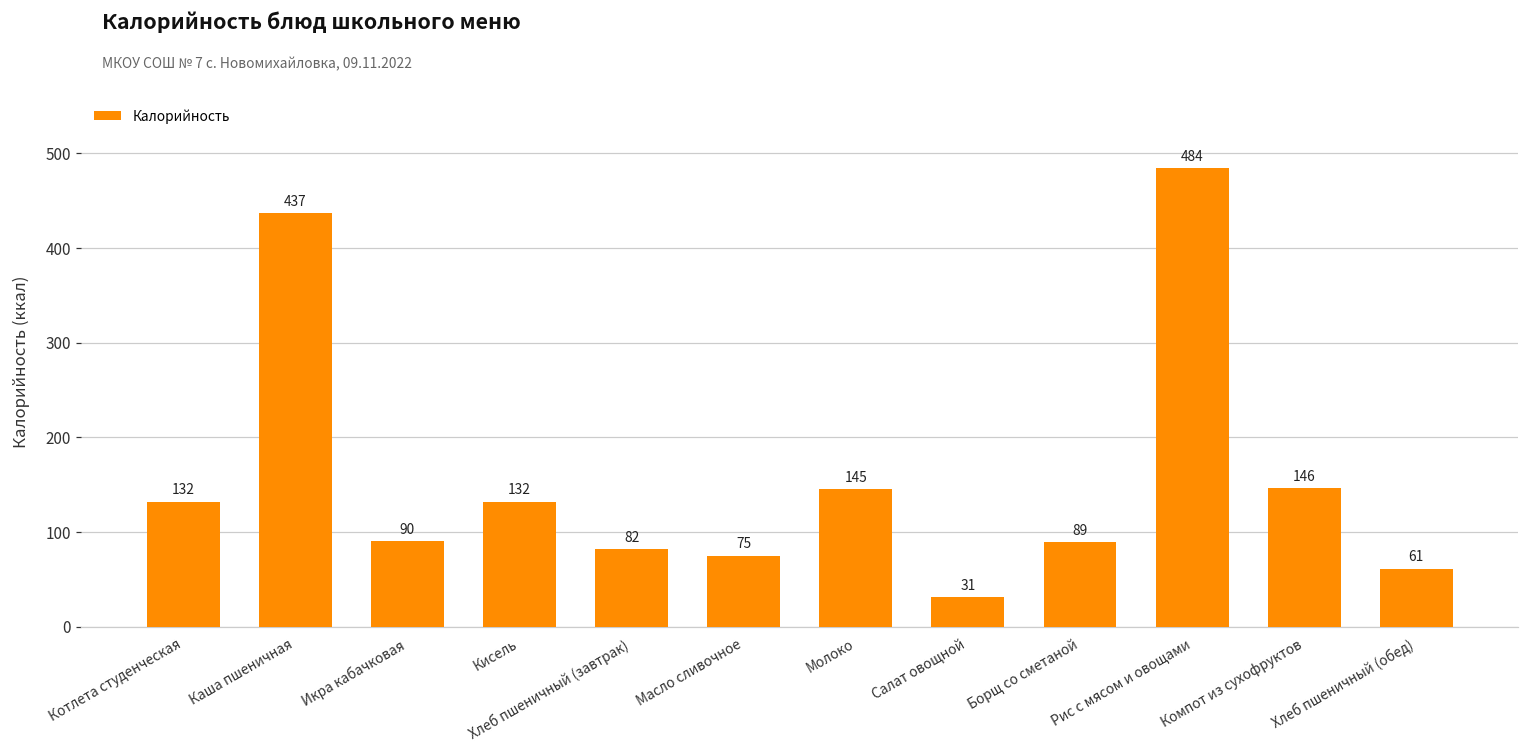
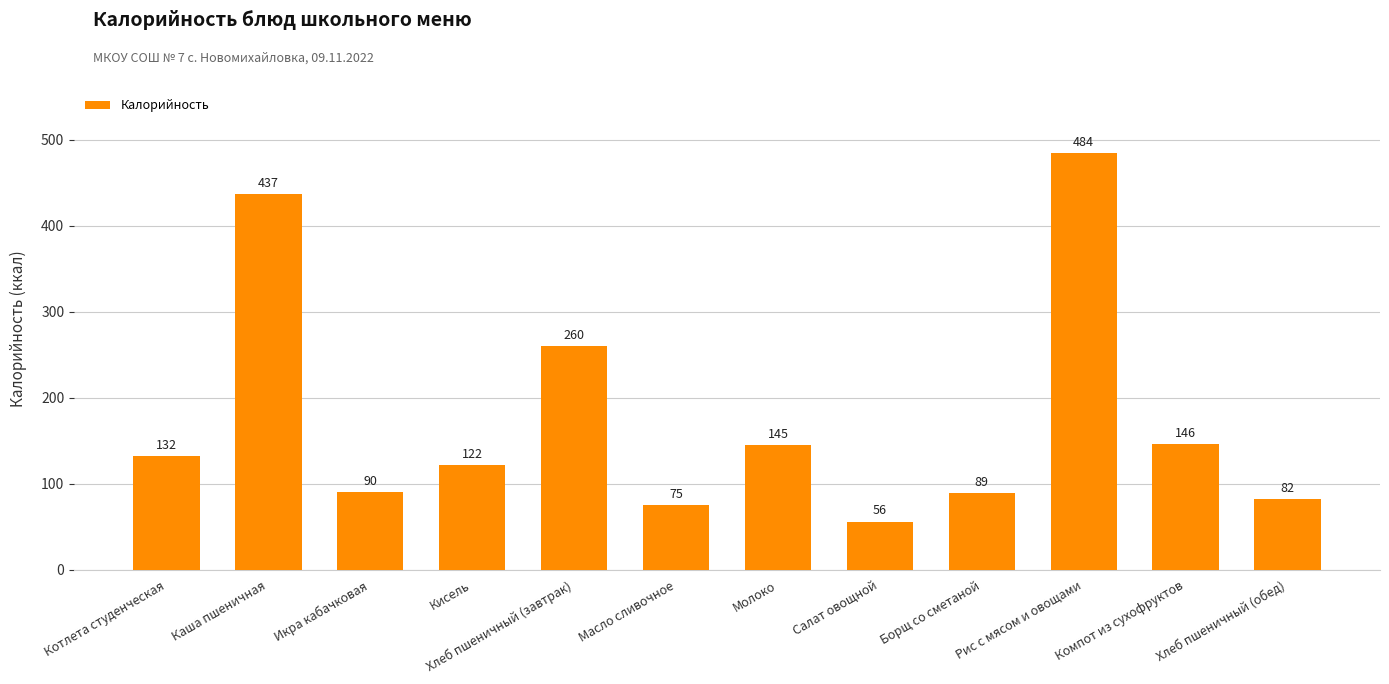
  {
    "Котлета студенческая": 132,
    "Каша пшеничная": 437,
    "Икра кабачковая": 90,
-   "Кисель": 132,
-   "Хлеб пшеничный (завтрак)": 82,
+   "Кисель": 122,
+   "Хлеб пшеничный (завтрак)": 260,
    "Масло сливочное": 75,
    "Молоко": 145,
-   "Салат овощной": 31,
+   "Салат овощной": 56,
    "Борщ со сметаной": 89,
    "Рис с мясом и овощами": 484,
    "Компот из сухофруктов": 146,
-   "Хлеб пшеничный (обед)": 61
+   "Хлеб пшеничный (обед)": 82
  }
